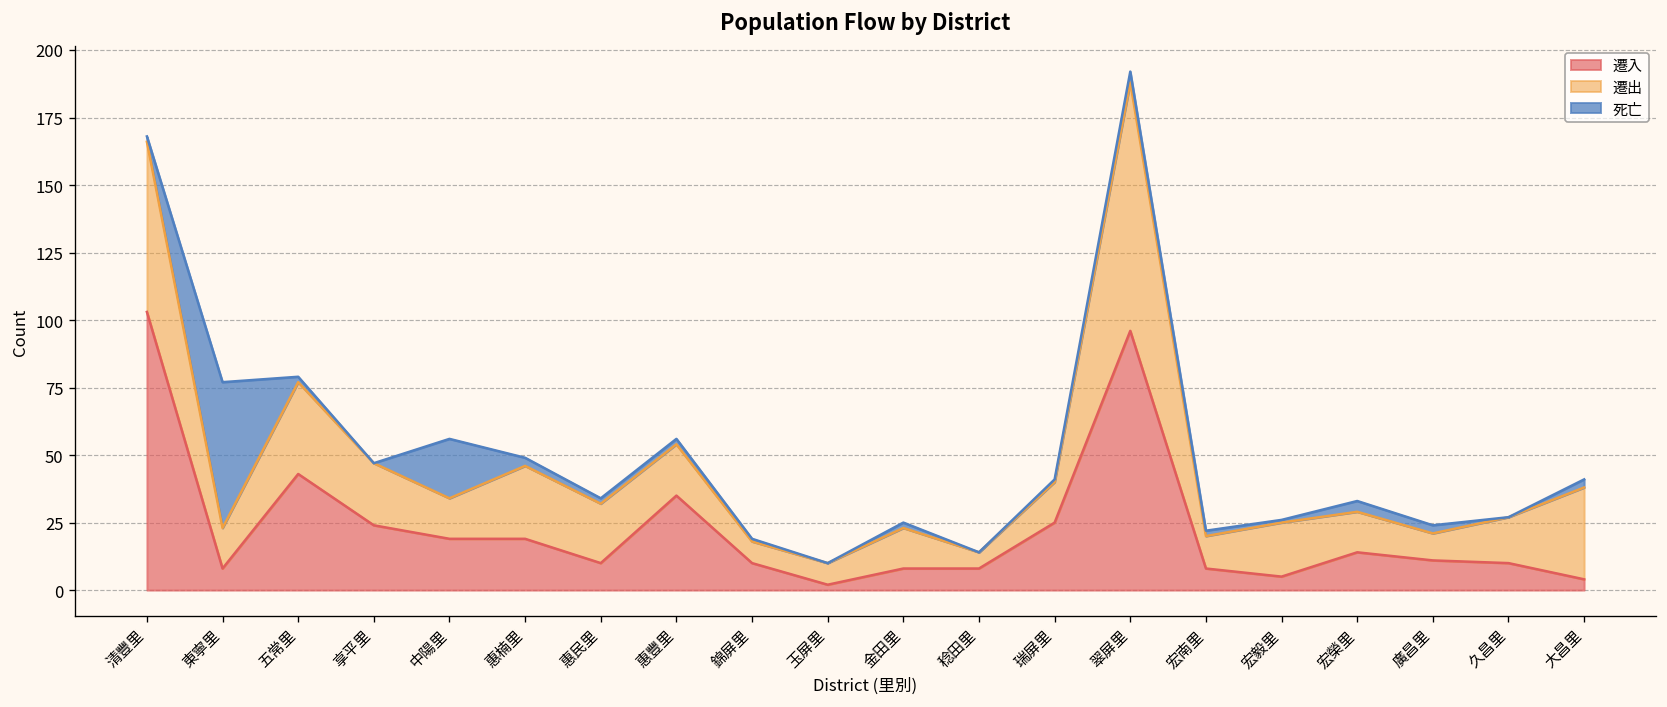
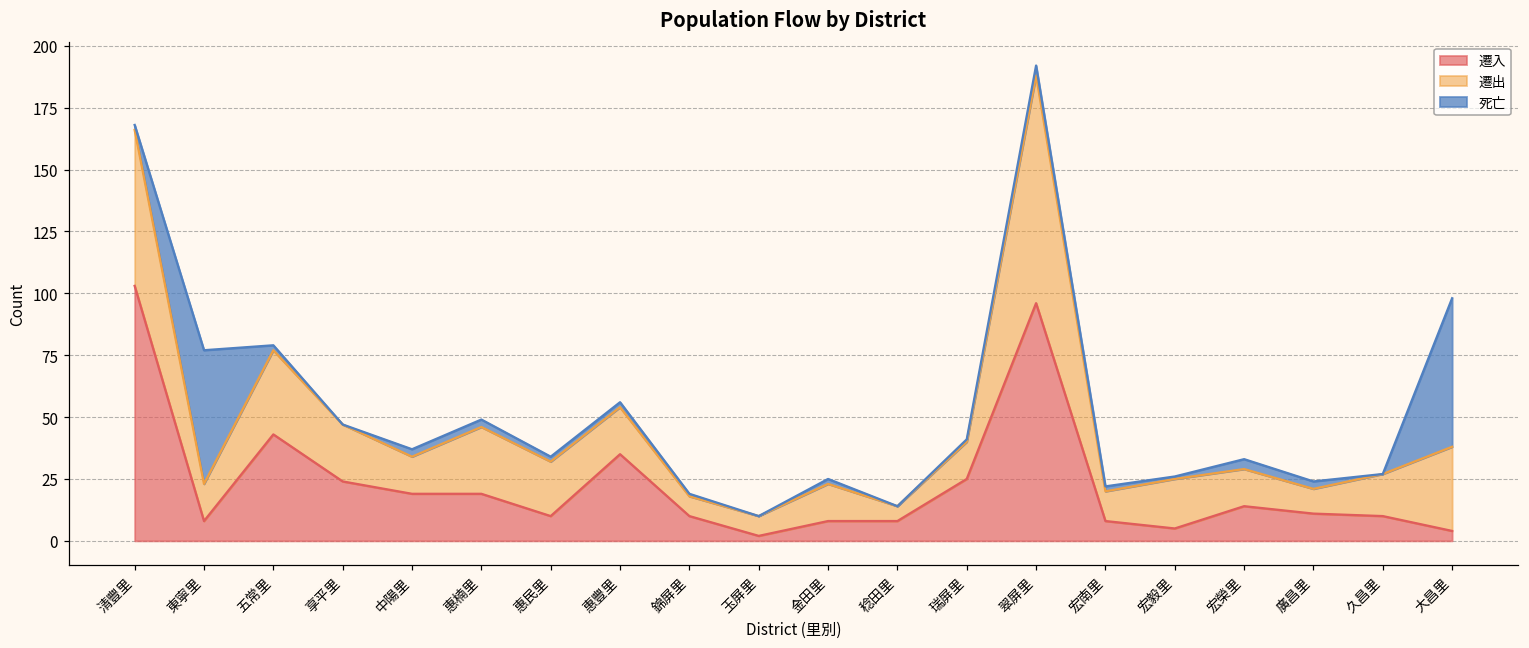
  {
    "遷入": {
      "清豐里": 103,
      "東寧里": 8,
      "五常里": 43,
      "享平里": 24,
      "中陽里": 19,
      "惠楠里": 19,
      "惠民里": 10,
      "惠豐里": 35,
      "錦屏里": 10,
      "玉屏里": 2,
      "金田里": 8,
      "稔田里": 8,
      "瑞屏里": 25,
      "翠屏里": 96,
      "宏南里": 8,
      "宏毅里": 5,
      "宏榮里": 14,
      "廣昌里": 11,
      "久昌里": 10,
      "大昌里": 4
    },
    "遷出": {
      "清豐里": 63,
      "東寧里": 15,
      "五常里": 34,
      "中陽里": 15,
      "惠楠里": 27,
      "惠民里": 22,
      "惠豐里": 19,
      "金田里": 15,
      "翠屏里": 92,
      "宏南里": 12,
      "宏榮里": 15,
      "廣昌里": 10,
      "大昌里": 34
    },
    "死亡": {
      "清豐里": 2,
      "東寧里": 54,
      "五常里": 2,
-     "中陽里": 22,
+     "中陽里": 3,
      "惠楠里": 3,
      "惠民里": 2,
      "惠豐里": 2,
      "金田里": 2,
      "翠屏里": 4,
      "宏南里": 2,
      "宏榮里": 4,
      "廣昌里": 3,
-     "大昌里": 3
+     "大昌里": 60
    }
  }
